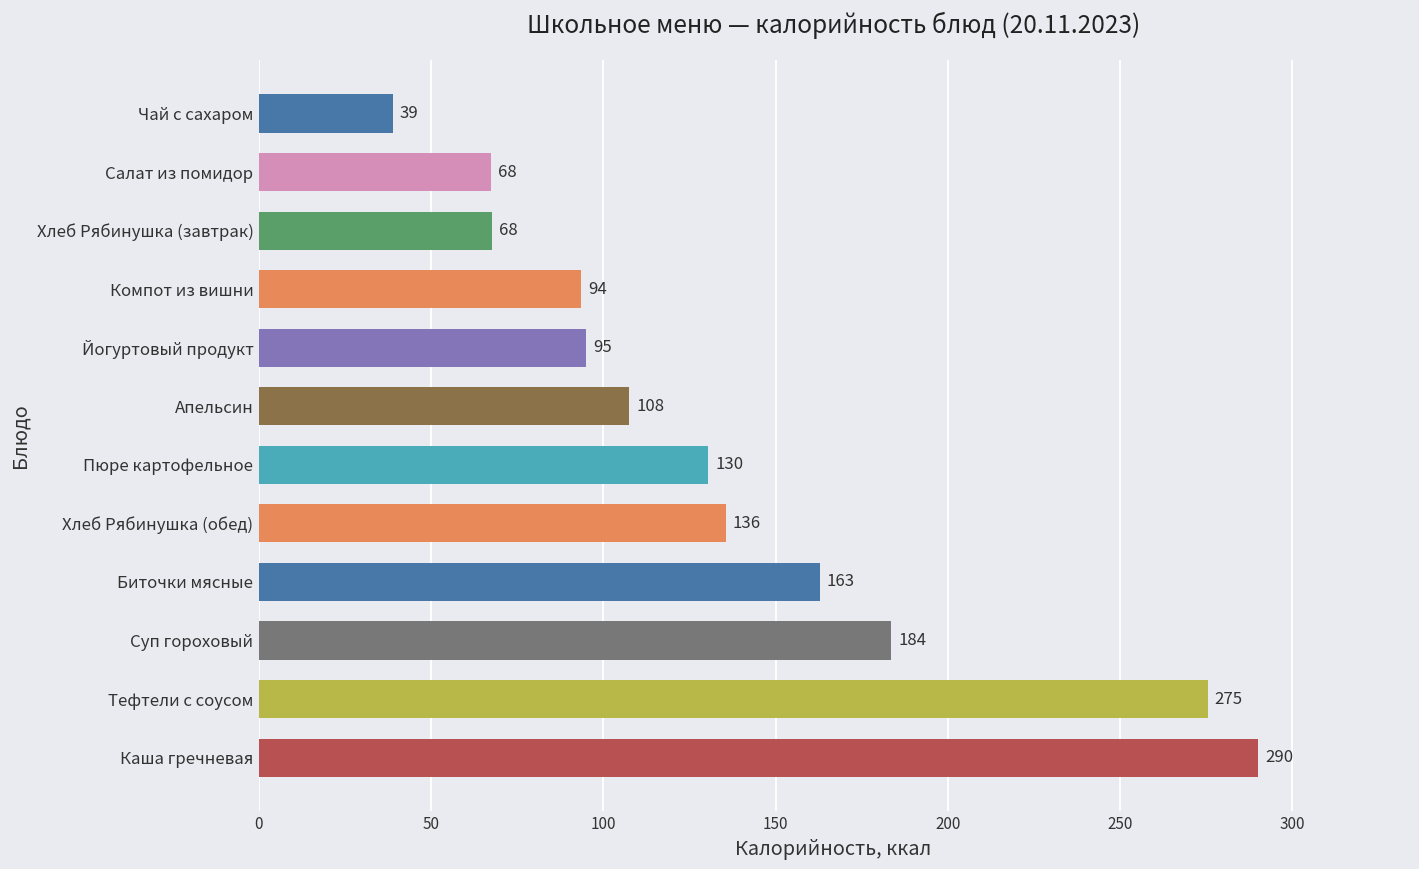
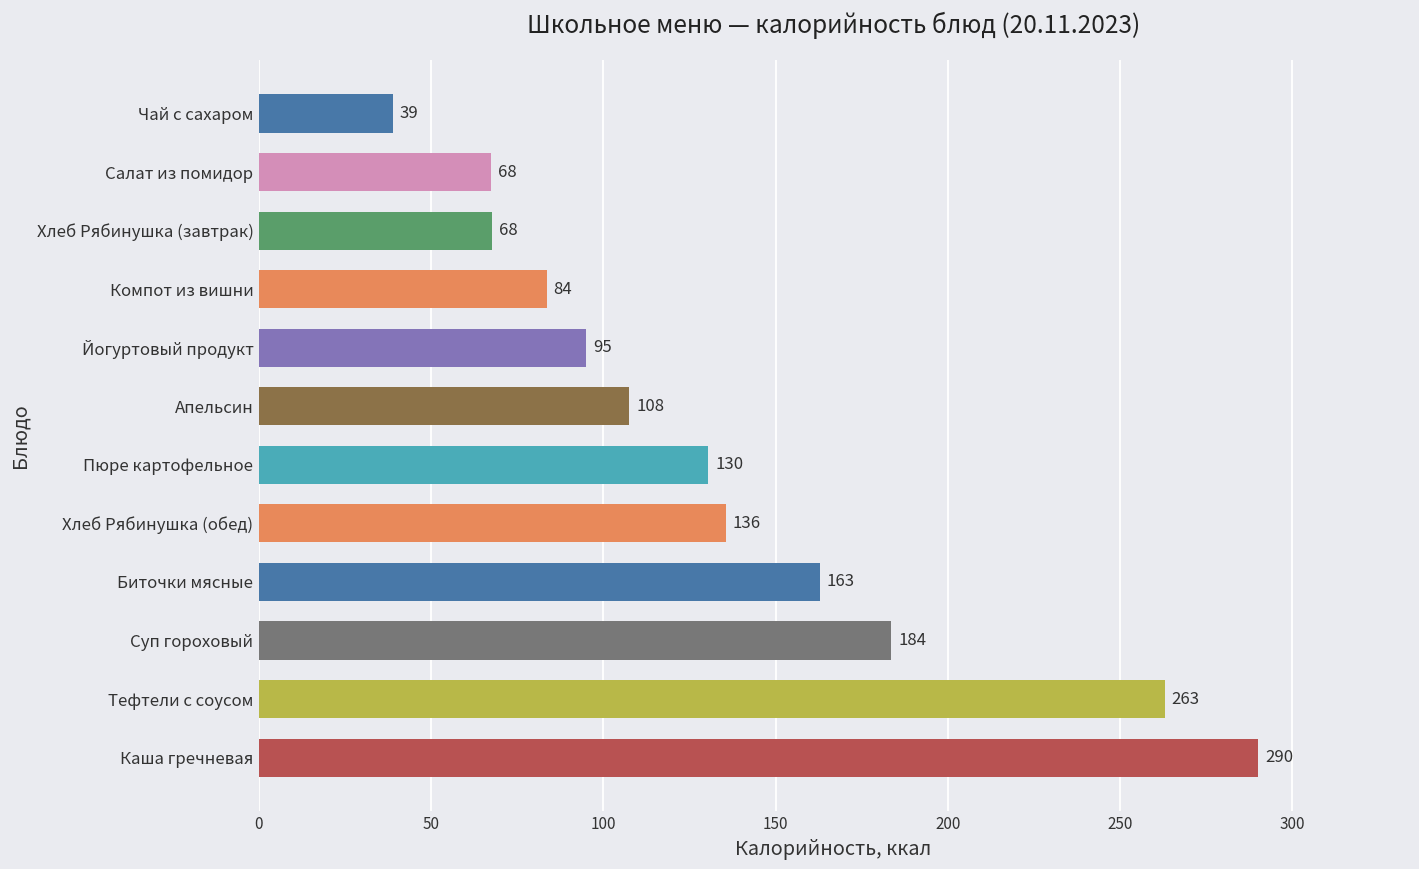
  {
    "Чай с сахаром": 39,
    "Салат из помидор": 68,
    "Хлеб Рябинушка (завтрак)": 68,
-   "Компот из вишни": 94,
+   "Компот из вишни": 84,
    "Йогуртовый продукт": 95,
    "Апельсин": 108,
    "Пюре картофельное": 130,
    "Хлеб Рябинушка (обед)": 136,
    "Биточки мясные": 163,
    "Суп гороховый": 184,
-   "Тефтели с соусом": 275,
+   "Тефтели с соусом": 263,
    "Каша гречневая": 290
  }
